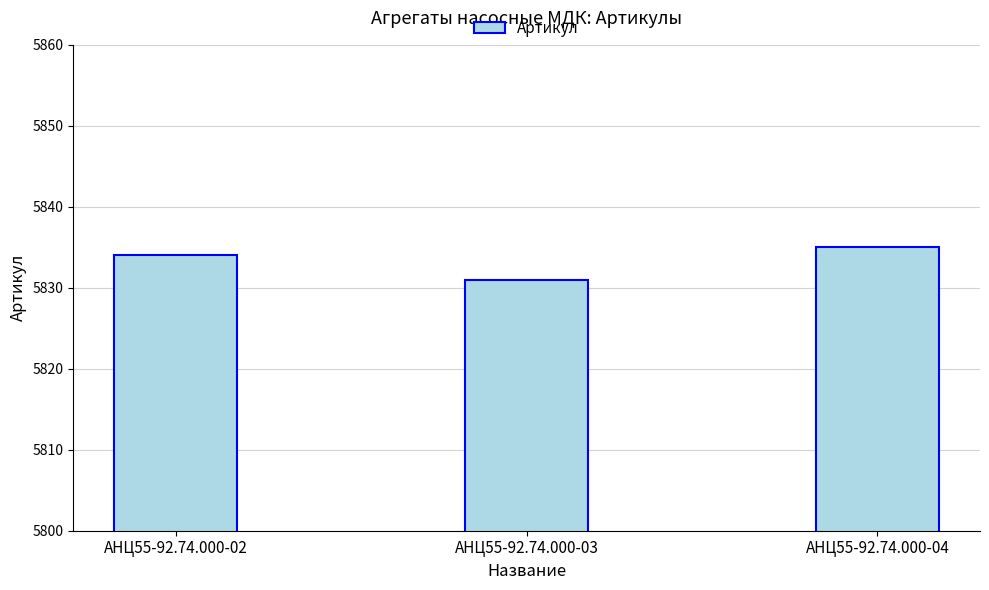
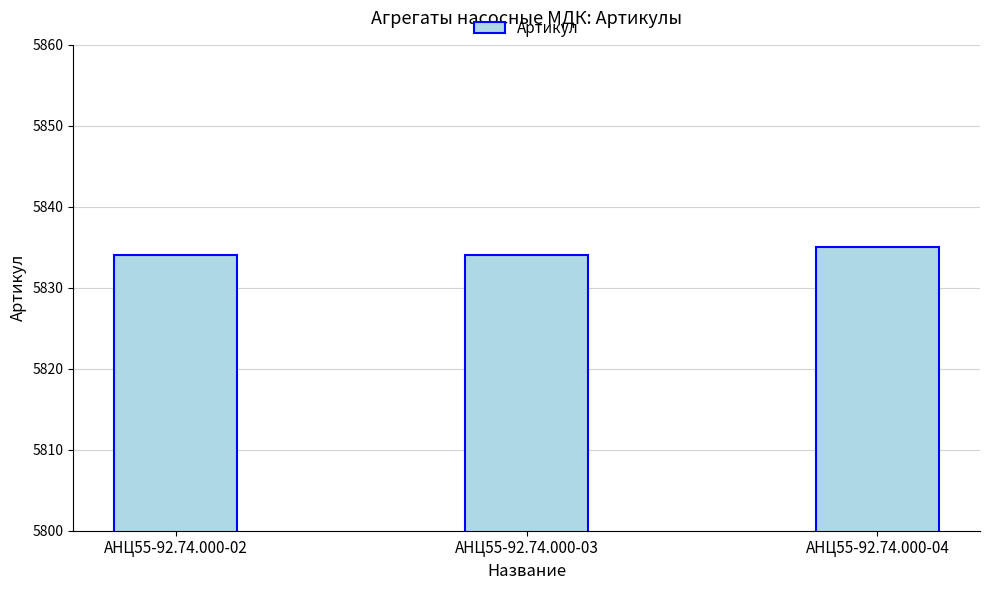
  {
    "АНЦ55-92.74.000-02": 5834,
-   "АНЦ55-92.74.000-03": 5831,
+   "АНЦ55-92.74.000-03": 5834,
    "АНЦ55-92.74.000-04": 5835
  }
